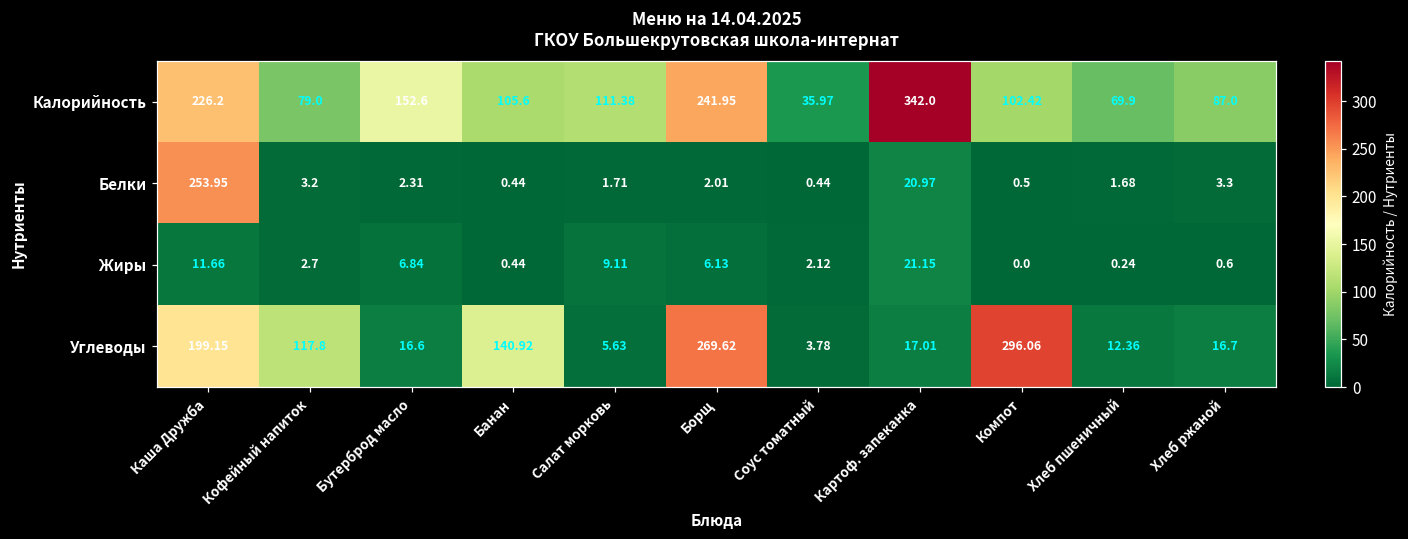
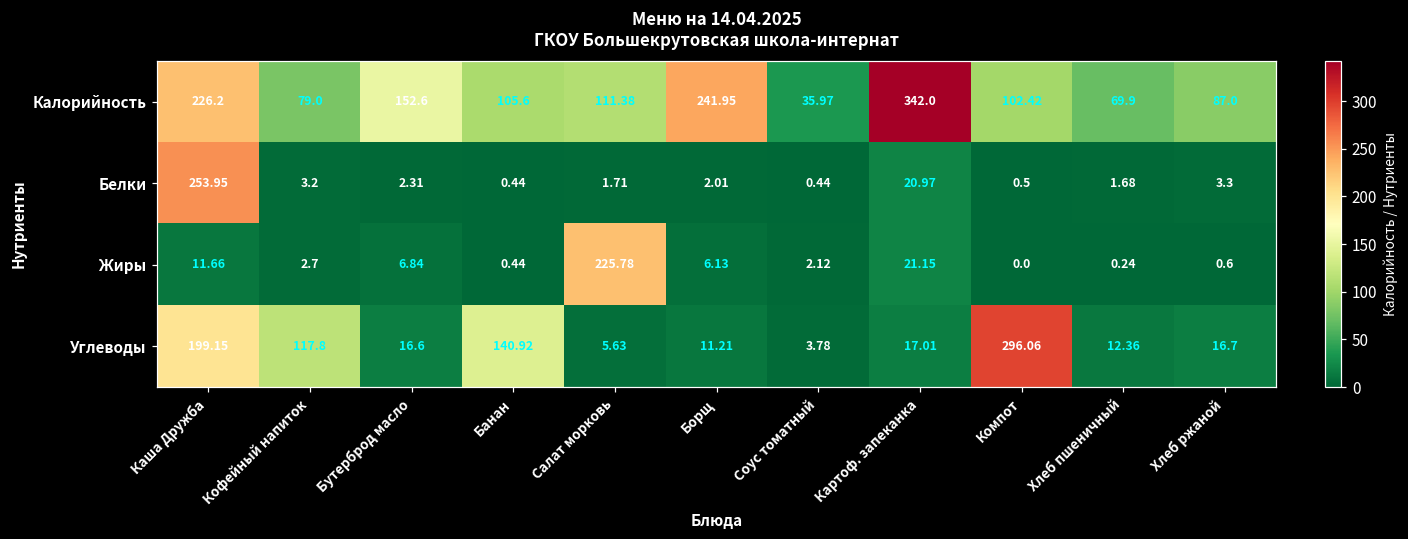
  {
    "Калорийность": {
      "Каша Дружба": 226.2,
      "Кофейный напиток": 79.0,
      "Бутерброд масло": 152.6,
      "Банан": 105.6,
      "Салат морковь": 111.38,
      "Борщ": 241.95,
      "Соус томатный": 35.97,
      "Картоф. запеканка": 342.0,
      "Компот": 102.42,
      "Хлеб пшеничный": 69.9,
      "Хлеб ржаной": 87.0
    },
    "Белки": {
      "Каша Дружба": 253.95,
      "Кофейный напиток": 3.2,
      "Бутерброд масло": 2.31,
      "Банан": 0.44,
      "Салат морковь": 1.71,
      "Борщ": 2.01,
      "Соус томатный": 0.44,
      "Картоф. запеканка": 20.97,
      "Компот": 0.5,
      "Хлеб пшеничный": 1.68,
      "Хлеб ржаной": 3.3
    },
    "Жиры": {
      "Каша Дружба": 11.66,
      "Кофейный напиток": 2.7,
      "Бутерброд масло": 6.84,
      "Банан": 0.44,
-     "Салат морковь": 9.11,
+     "Салат морковь": 225.78,
      "Борщ": 6.13,
      "Соус томатный": 2.12,
      "Картоф. запеканка": 21.15,
      "Компот": 0.0,
      "Хлеб пшеничный": 0.24,
      "Хлеб ржаной": 0.6
    },
    "Углеводы": {
      "Каша Дружба": 199.15,
      "Кофейный напиток": 117.8,
      "Бутерброд масло": 16.6,
      "Банан": 140.92,
      "Салат морковь": 5.63,
-     "Борщ": 269.62,
+     "Борщ": 11.21,
      "Соус томатный": 3.78,
      "Картоф. запеканка": 17.01,
      "Компот": 296.06,
      "Хлеб пшеничный": 12.36,
      "Хлеб ржаной": 16.7
    }
  }
